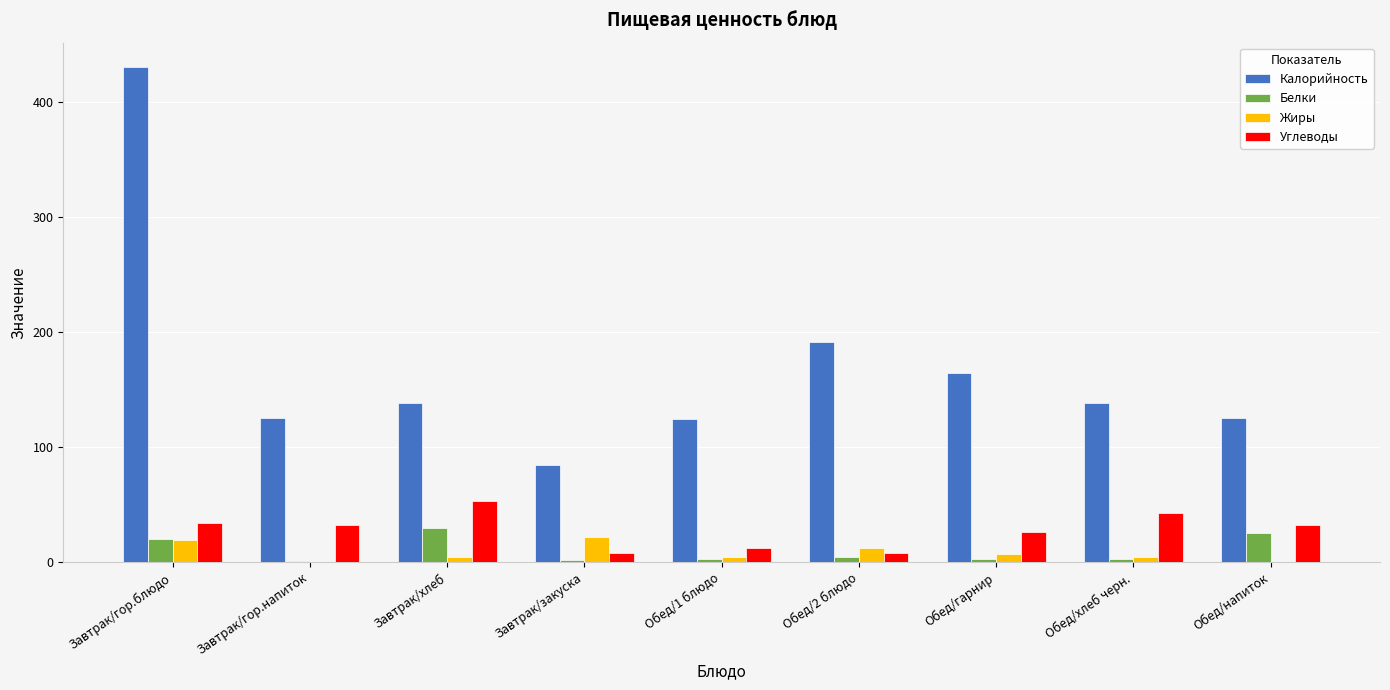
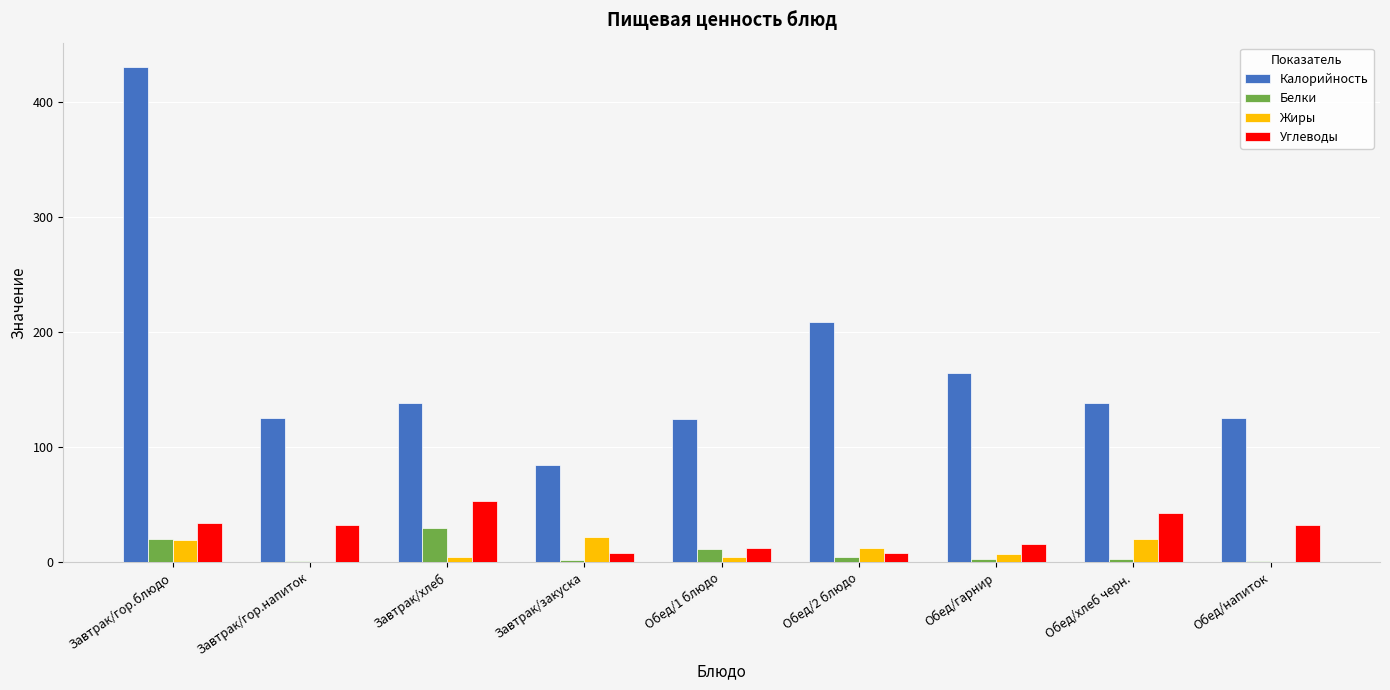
  {
    "Калорийность": {
      "Завтрак/гор.блюдо": 430,
      "Завтрак/гор.напиток": 125,
      "Завтрак/хлеб": 138,
      "Завтрак/закуска": 84,
      "Обед/1 блюдо": 124,
-     "Обед/2 блюдо": 191,
+     "Обед/2 блюдо": 209,
      "Обед/гарнир": 164,
      "Обед/хлеб черн.": 138,
      "Обед/напиток": 125
    },
    "Белки": {
      "Завтрак/гор.блюдо": 20,
      "Завтрак/хлеб": 30,
-     "Обед/1 блюдо": 3,
+     "Обед/1 блюдо": 11,
      "Обед/2 блюдо": 4,
      "Обед/гарнир": 3,
      "Обед/хлеб черн.": 3,
-     "Обед/напиток": 25
+     "Обед/напиток": 1
    },
    "Жиры": {
      "Завтрак/гор.блюдо": 19,
      "Завтрак/гор.напиток": 0,
      "Завтрак/хлеб": 4,
      "Завтрак/закуска": 22,
      "Обед/1 блюдо": 4,
      "Обед/2 блюдо": 12,
      "Обед/гарнир": 7,
-     "Обед/хлеб черн.": 4,
+     "Обед/хлеб черн.": 20,
      "Обед/напиток": 0
    },
    "Углеводы": {
      "Завтрак/гор.блюдо": 34,
      "Завтрак/гор.напиток": 32,
      "Завтрак/хлеб": 53,
      "Завтрак/закуска": 8,
      "Обед/1 блюдо": 12,
      "Обед/2 блюдо": 8,
-     "Обед/гарнир": 26,
+     "Обед/гарнир": 16,
      "Обед/хлеб черн.": 43,
      "Обед/напиток": 32
    }
  }
